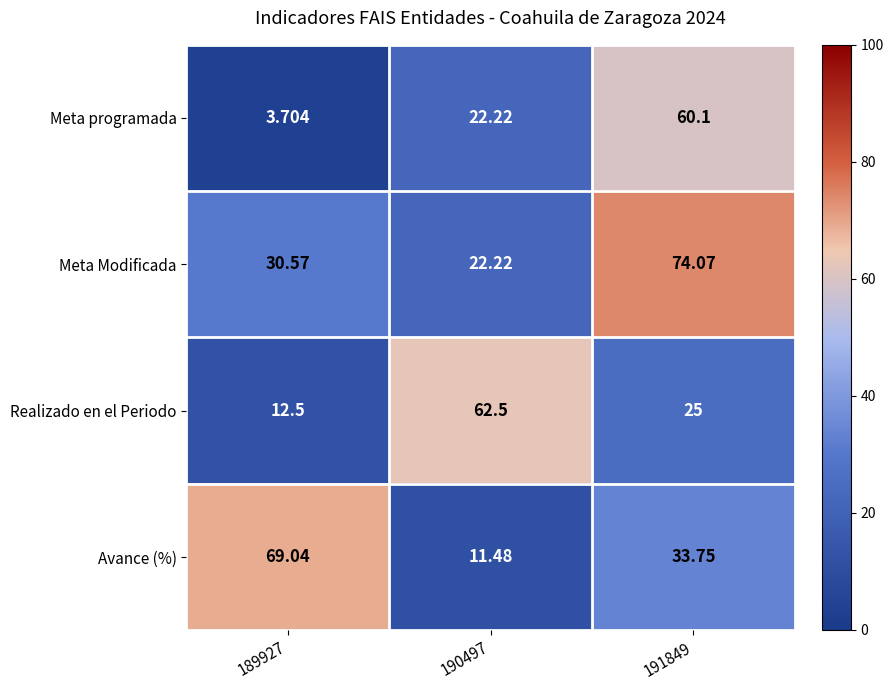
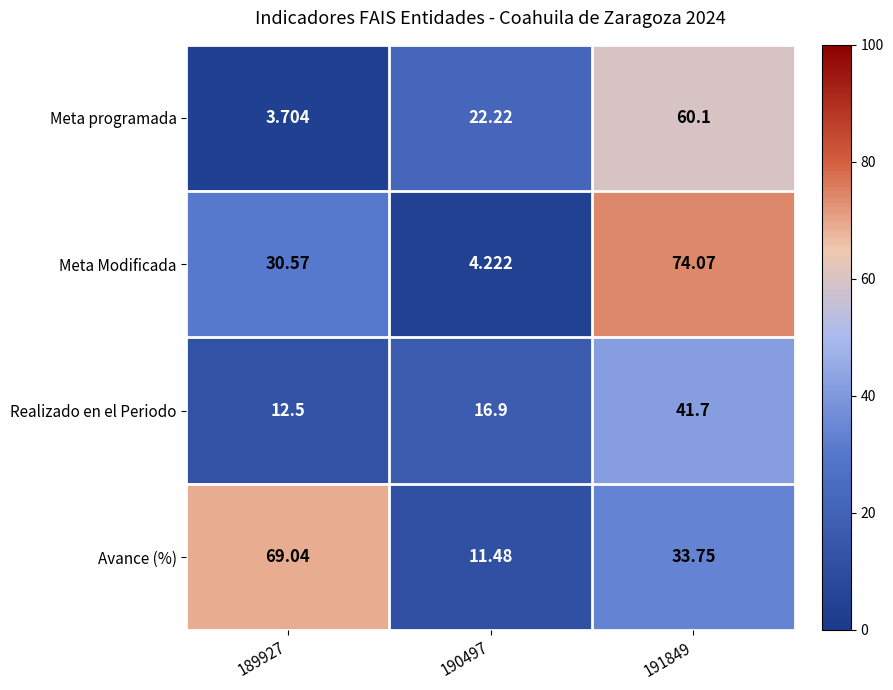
  {
    "Meta programada": {
      "189927": 3.704,
      "190497": 22.22,
      "191849": 60.1
    },
    "Meta Modificada": {
      "189927": 30.57,
-     "190497": 22.22,
+     "190497": 4.222,
      "191849": 74.07
    },
    "Realizado en el Periodo": {
      "189927": 12.5,
-     "190497": 62.5,
-     "191849": 25
+     "190497": 16.9,
+     "191849": 41.7
    },
    "Avance (%)": {
      "189927": 69.04,
      "190497": 11.48,
      "191849": 33.75
    }
  }
